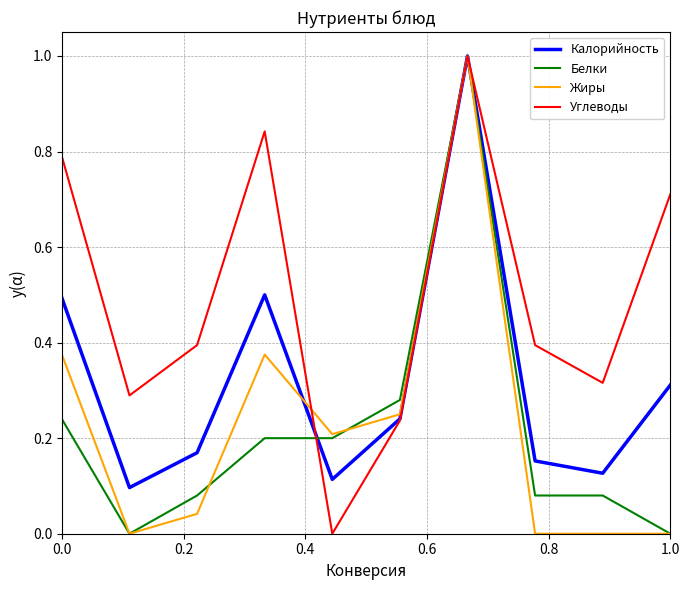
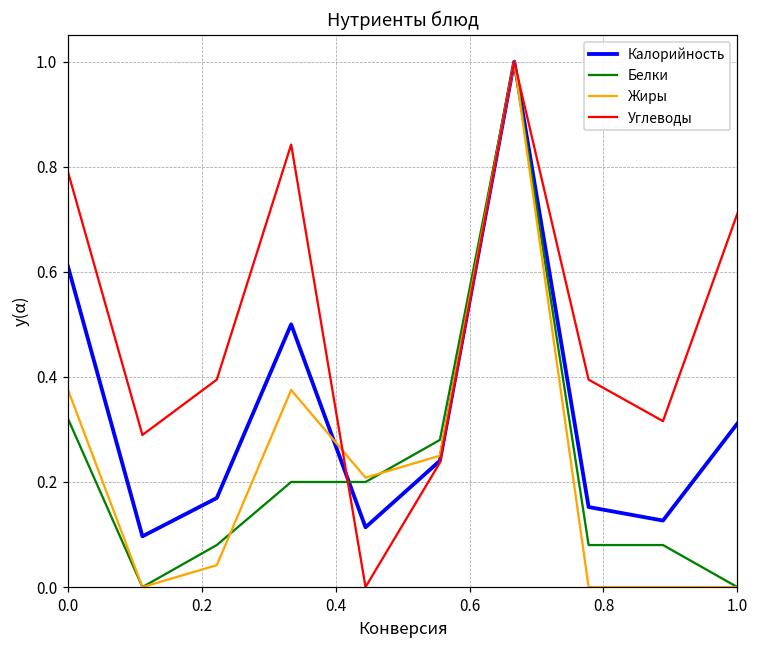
  {
    "Калорийность": {
-     "0.0": 0.49,
+     "0.0": 0.61,
      "1.0": 0.31
    },
    "Белки": {
-     "0.0": 0.24
+     "0.0": 0.32
    },
    "Жиры": {
      "0.0": 0.38
    },
    "Углеводы": {
      "0.0": 0.79,
      "1.0": 0.71
    }
  }
